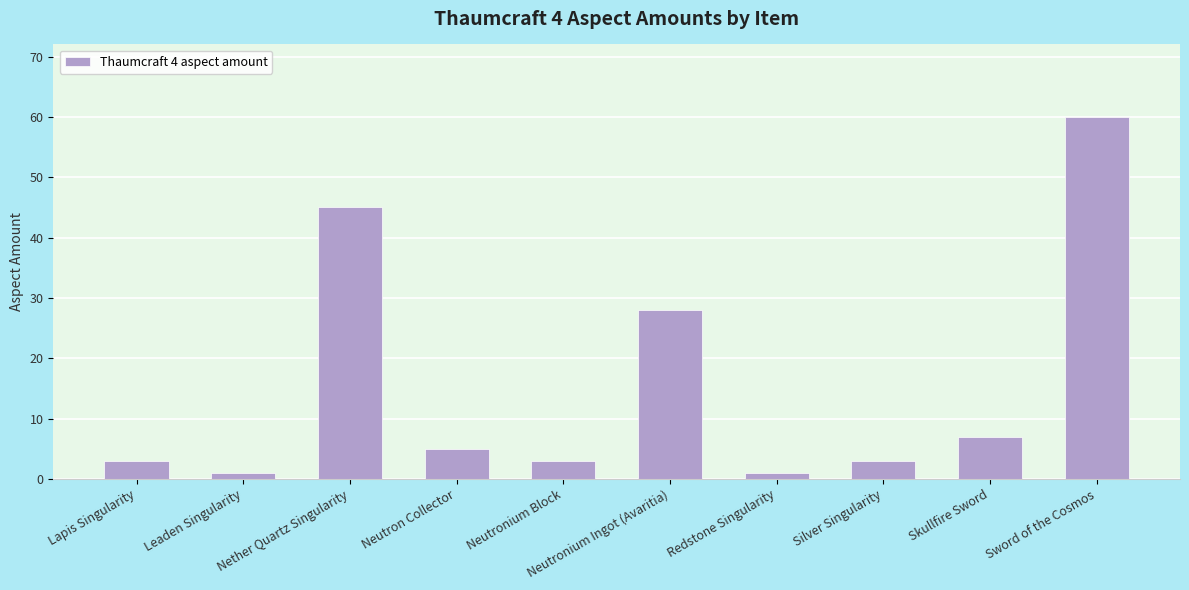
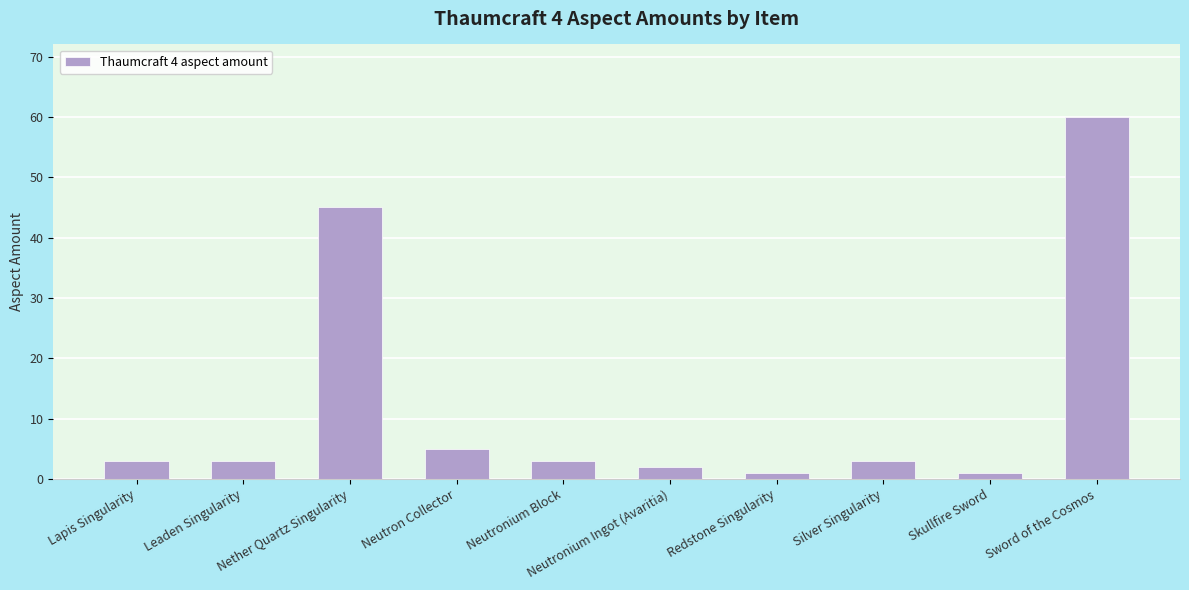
  {
    "Lapis Singularity": 3,
-   "Leaden Singularity": 1,
+   "Leaden Singularity": 3,
    "Nether Quartz Singularity": 45,
    "Neutron Collector": 5,
    "Neutronium Block": 3,
-   "Neutronium Ingot (Avaritia)": 28,
+   "Neutronium Ingot (Avaritia)": 2,
    "Redstone Singularity": 1,
    "Silver Singularity": 3,
-   "Skullfire Sword": 7,
+   "Skullfire Sword": 1,
    "Sword of the Cosmos": 60
  }
